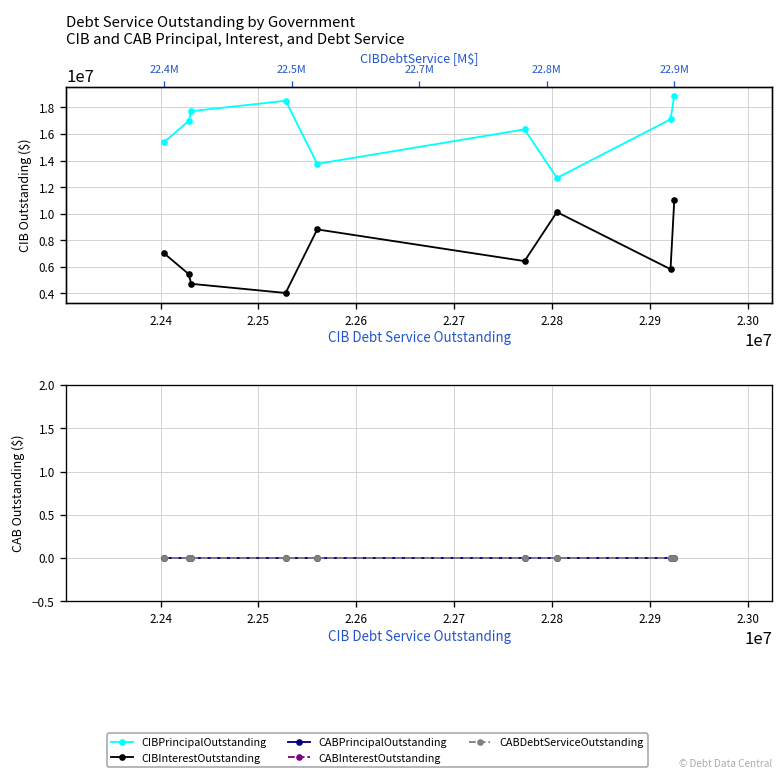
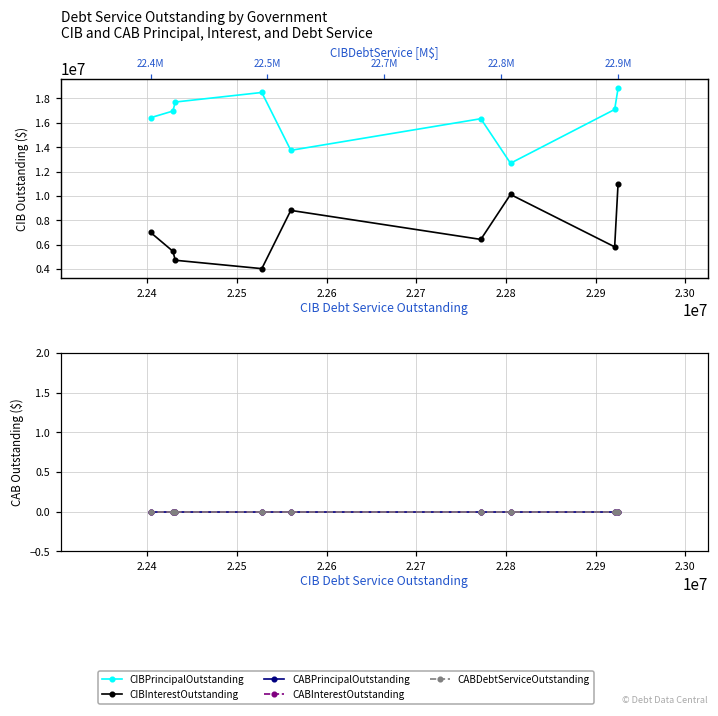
  {
    "Debt Service Outstanding by Government CIB and CAB Principal, Interest, and Debt Service": {
      "CIBPrincipalOutstanding": {
-       "22.4M": 15400000,
+       "22.4M": 16400000,
        "22.9M": 18800000
      },
      "CIBInterestOutstanding": {
        "22.4M": 7000000,
        "22.9M": 11000000
      }
    }
  }
